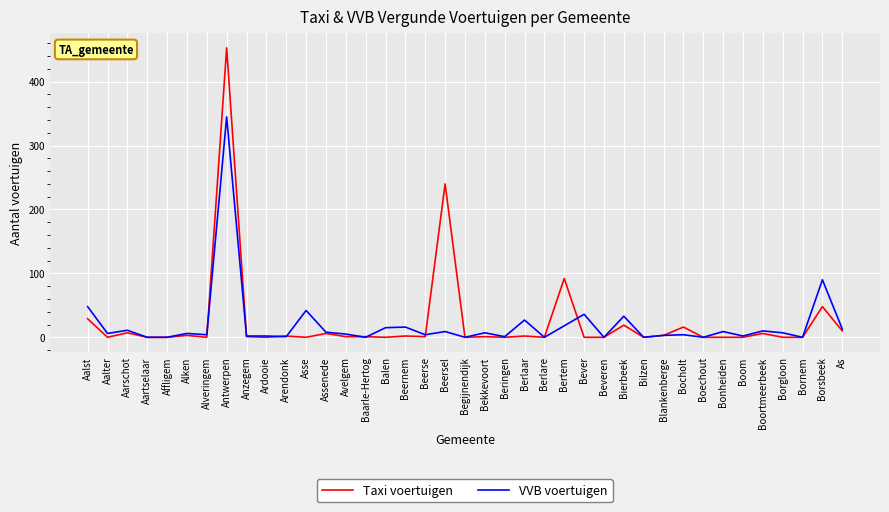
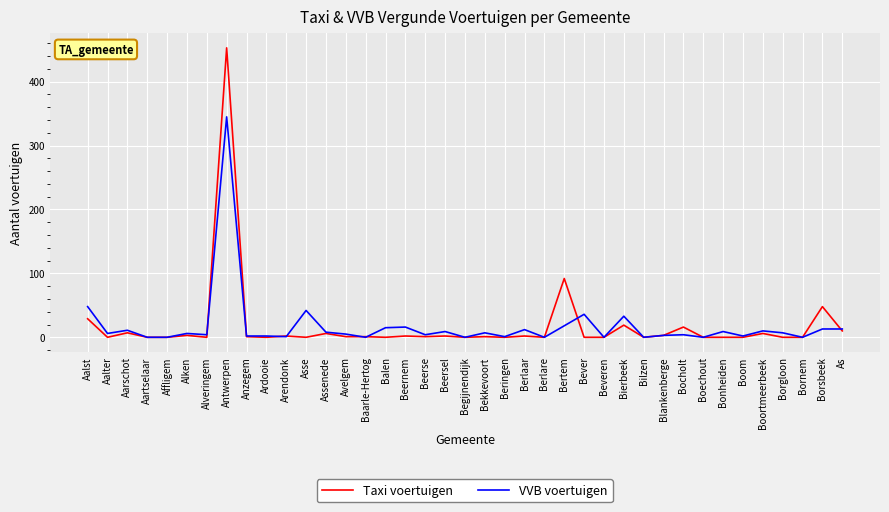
  {
    "Taxi voertuigen": {
      "Aalst": 30,
      "Aalter": 0,
      "Aarschot": 10,
      "Antwerpen": 450,
      "Asse": 0,
      "Avelgem": 0,
      "Balen": 0,
      "Beernem": 0,
-     "Beersel": 240,
+     "Beersel": 0,
      "Bekkevoort": 0,
      "Berlaar": 0,
      "Bertem": 90,
      "Bever": 0,
      "Bierbeek": 20,
      "Bocholt": 20,
      "Bonheiden": 0,
      "Boortmeerbeek": 10,
      "Borgloon": 0,
      "Borsbeek": 50
    },
    "VVB voertuigen": {
      "Aalst": 50,
      "Aalter": 10,
      "Aarschot": 10,
      "Antwerpen": 350,
      "Asse": 40,
      "Avelgem": 10,
      "Balen": 20,
      "Beernem": 20,
      "Beersel": 10,
      "Bekkevoort": 10,
-     "Berlaar": 30,
+     "Berlaar": 10,
      "Bertem": 20,
      "Bever": 40,
      "Bierbeek": 30,
      "Bocholt": 0,
      "Bonheiden": 10,
      "Boortmeerbeek": 10,
      "Borgloon": 10,
-     "Borsbeek": 90
+     "Borsbeek": 10
    }
  }
